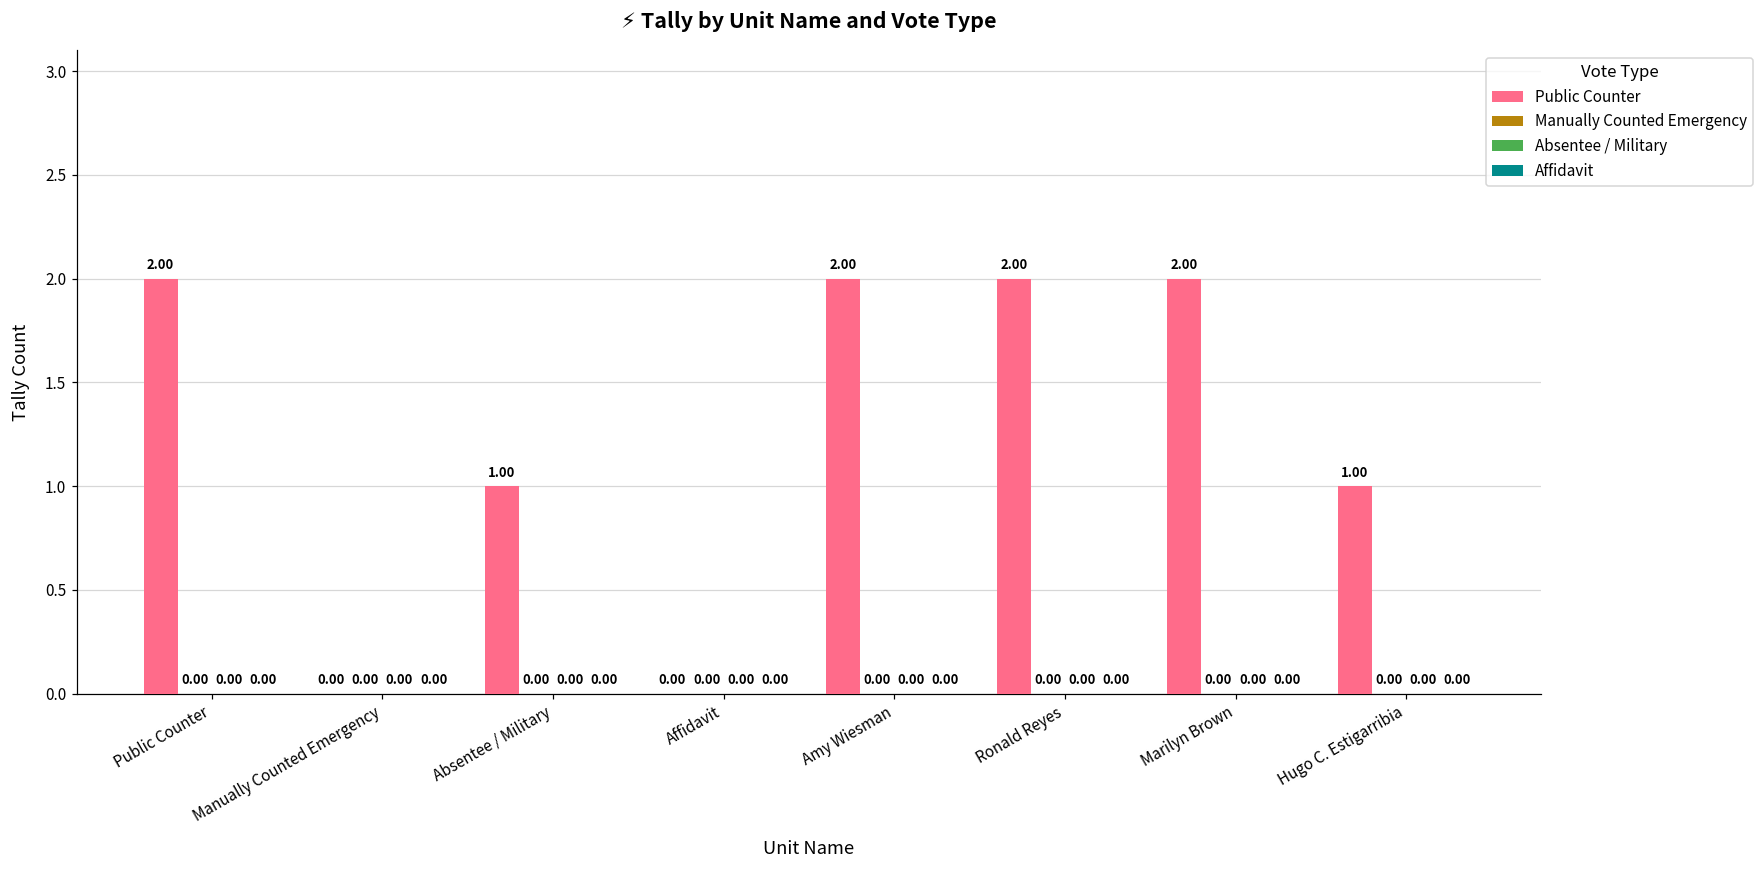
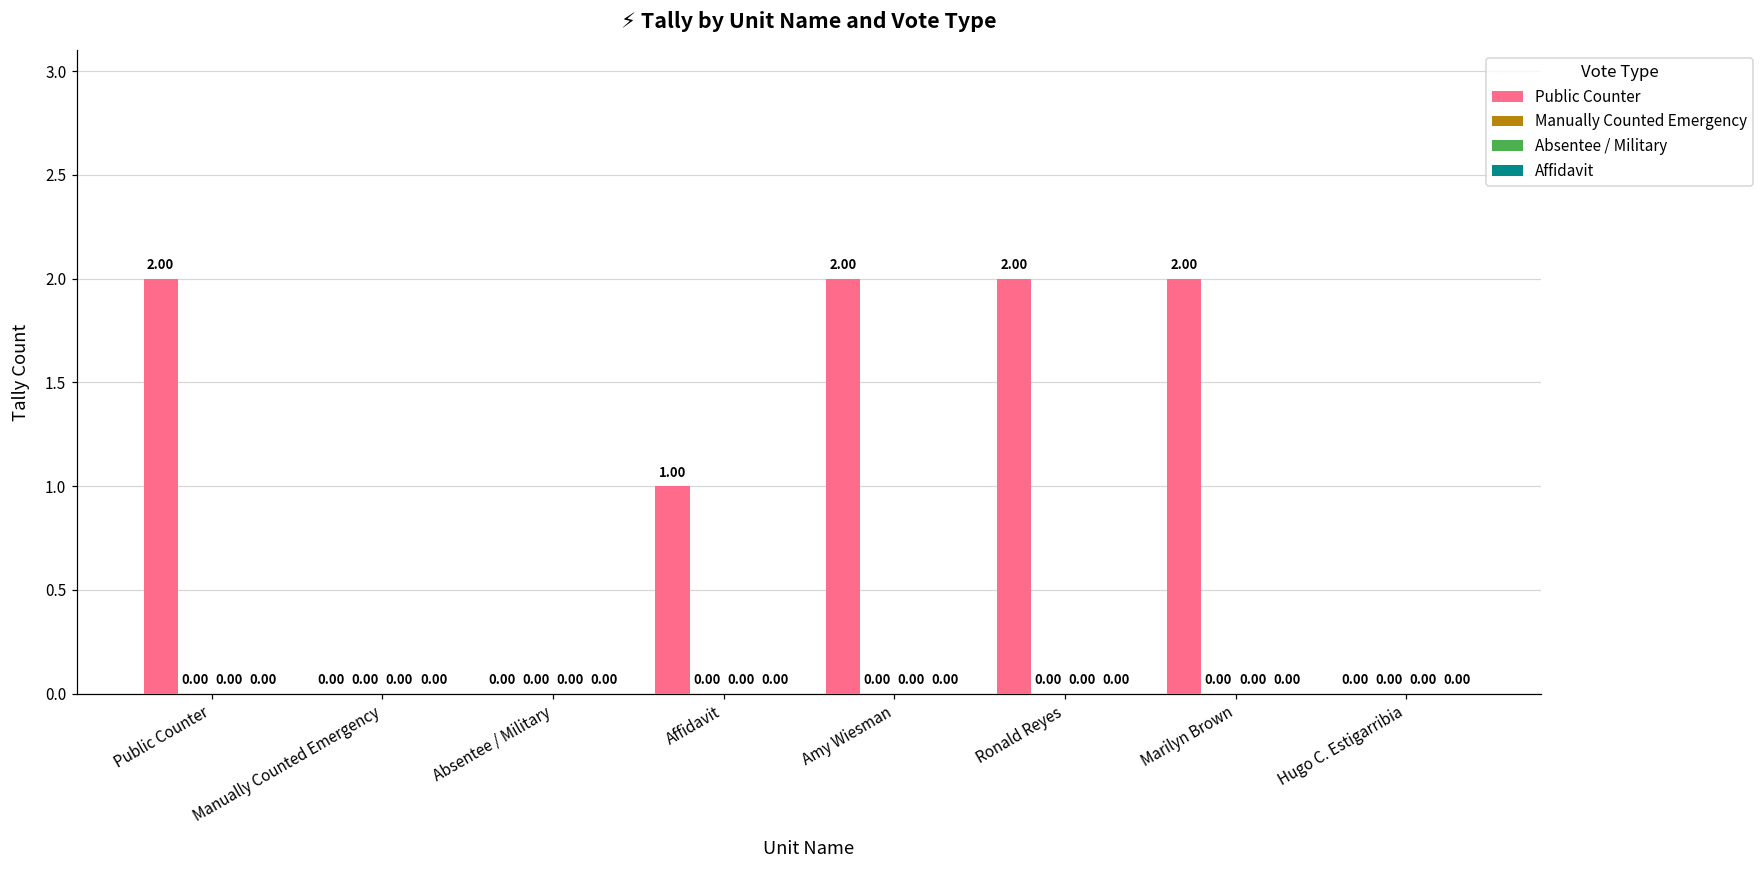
  {
    "Public Counter": {
      "Public Counter": 2.00,
      "Manually Counted Emergency": 0.00,
-     "Absentee / Military": 1.00,
-     "Affidavit": 0.00,
+     "Absentee / Military": 0.00,
+     "Affidavit": 1.00,
      "Amy Wiesman": 2.00,
      "Ronald Reyes": 2.00,
      "Marilyn Brown": 2.00,
-     "Hugo C. Estigarribia": 1.00
+     "Hugo C. Estigarribia": 0.00
    },
    "Manually Counted Emergency": {
      "Public Counter": 0.00,
      "Manually Counted Emergency": 0.00,
      "Absentee / Military": 0.00,
      "Affidavit": 0.00,
      "Amy Wiesman": 0.00,
      "Ronald Reyes": 0.00,
      "Marilyn Brown": 0.00,
      "Hugo C. Estigarribia": 0.00
    },
    "Absentee / Military": {
      "Public Counter": 0.00,
      "Manually Counted Emergency": 0.00,
      "Absentee / Military": 0.00,
      "Affidavit": 0.00,
      "Amy Wiesman": 0.00,
      "Ronald Reyes": 0.00,
      "Marilyn Brown": 0.00,
      "Hugo C. Estigarribia": 0.00
    },
    "Affidavit": {
      "Public Counter": 0.00,
      "Manually Counted Emergency": 0.00,
      "Absentee / Military": 0.00,
      "Affidavit": 0.00,
      "Amy Wiesman": 0.00,
      "Ronald Reyes": 0.00,
      "Marilyn Brown": 0.00,
      "Hugo C. Estigarribia": 0.00
    }
  }
